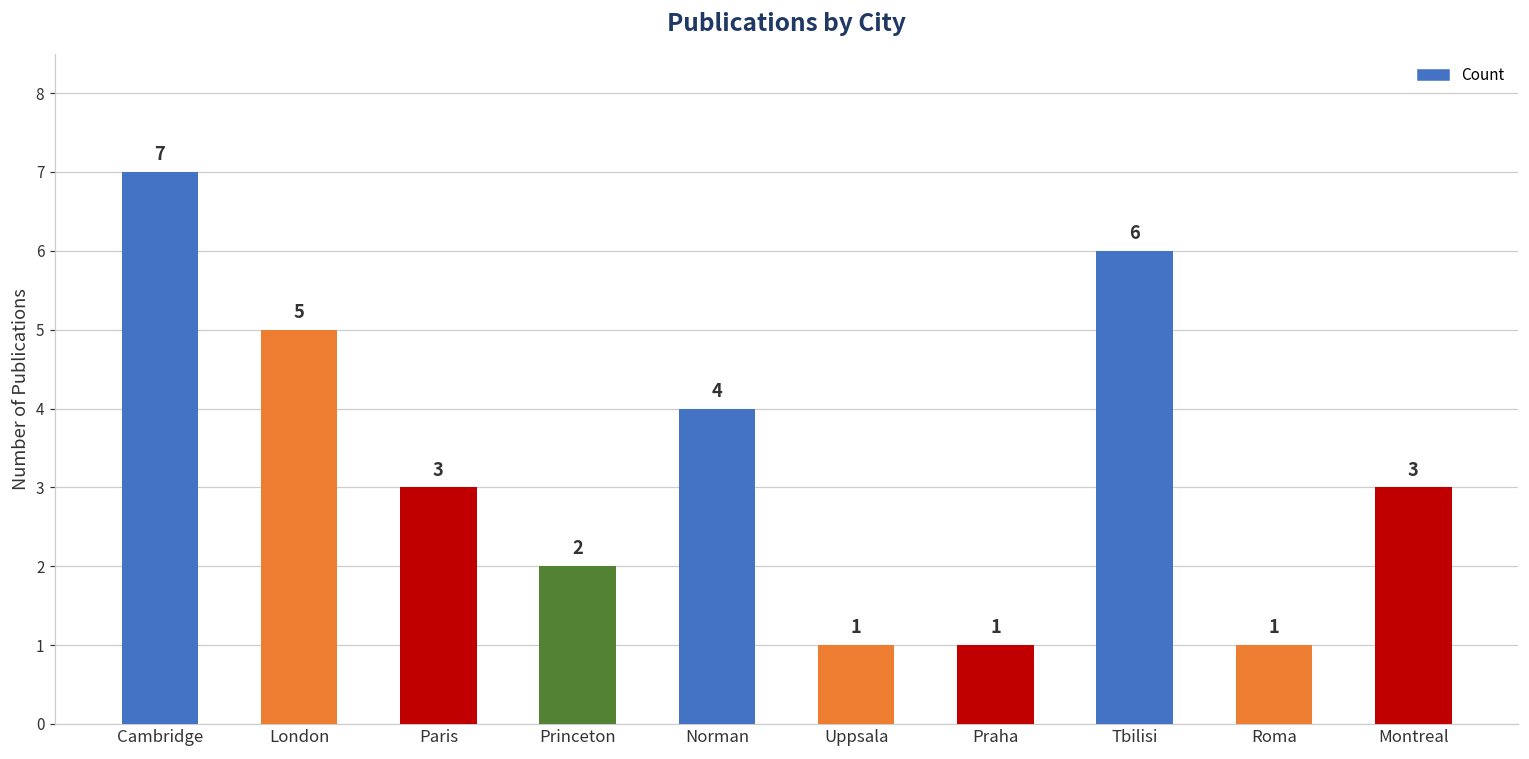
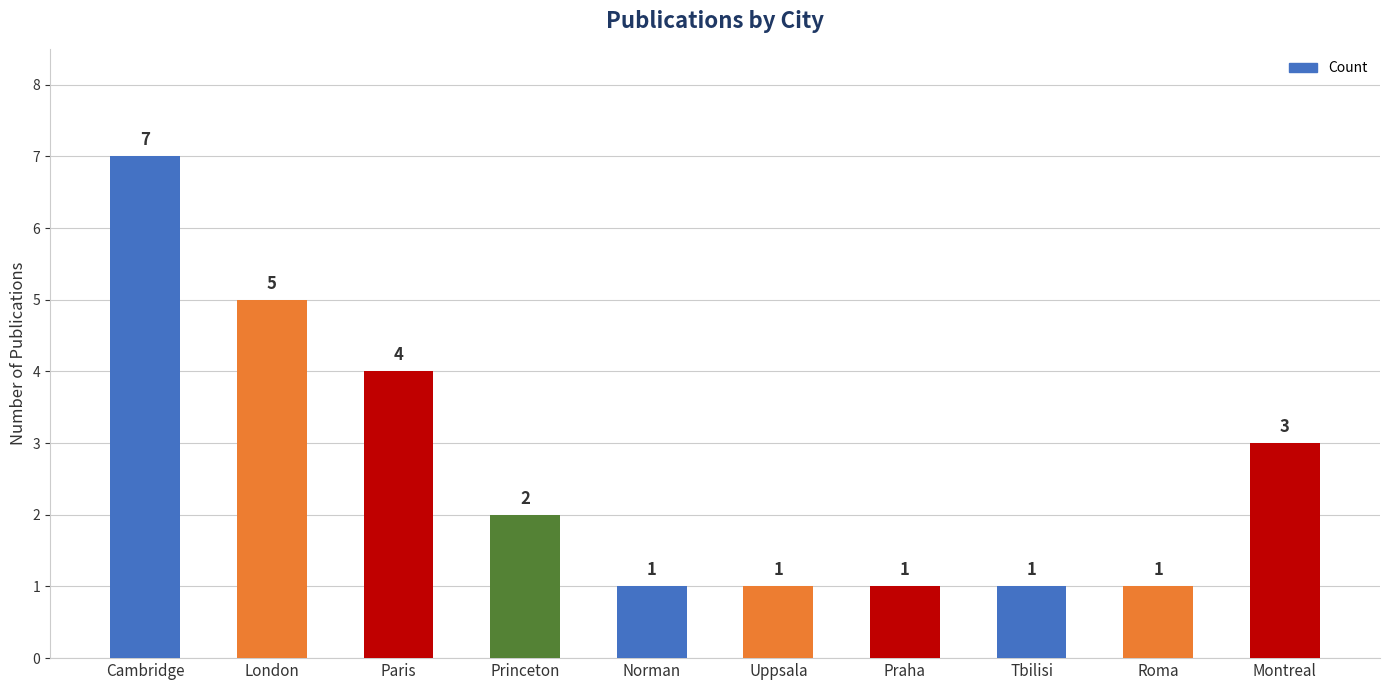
  {
    "Cambridge": 7,
    "London": 5,
-   "Paris": 3,
+   "Paris": 4,
    "Princeton": 2,
-   "Norman": 4,
+   "Norman": 1,
    "Uppsala": 1,
    "Praha": 1,
-   "Tbilisi": 6,
+   "Tbilisi": 1,
    "Roma": 1,
    "Montreal": 3
  }
